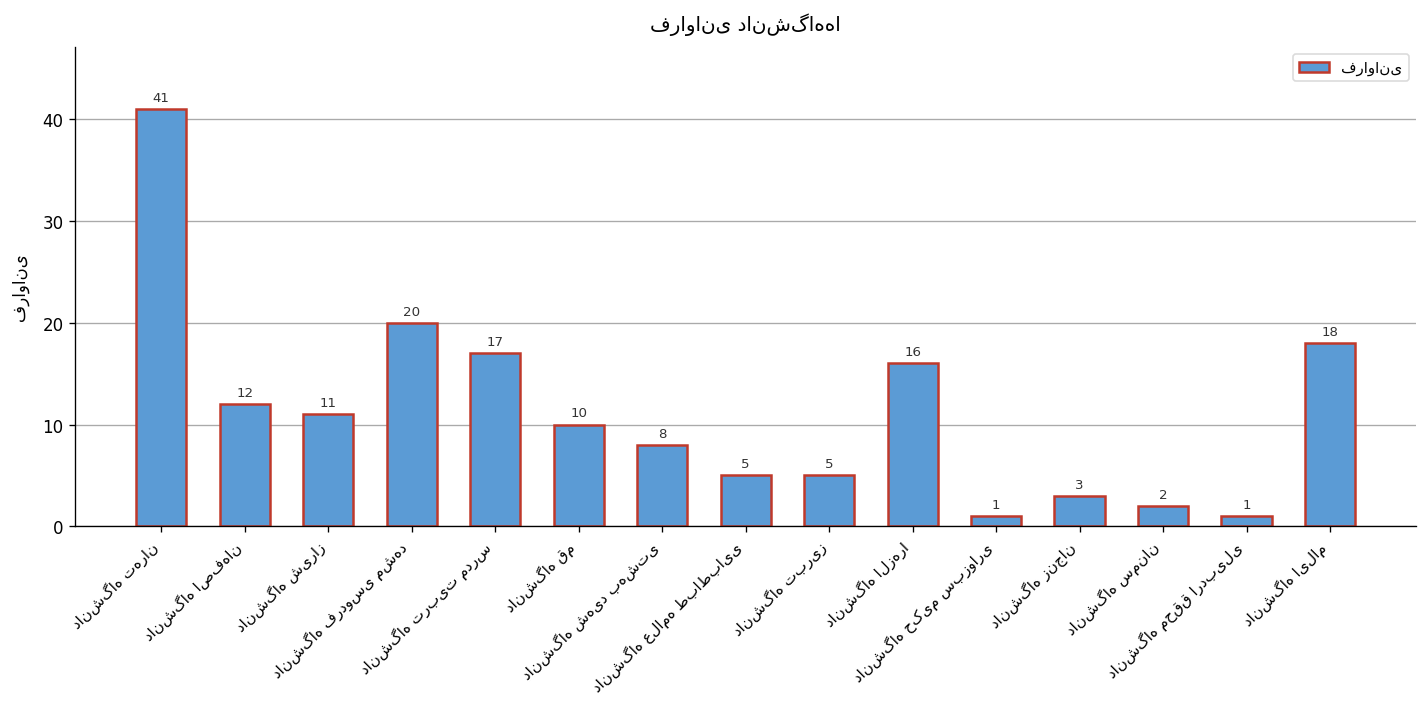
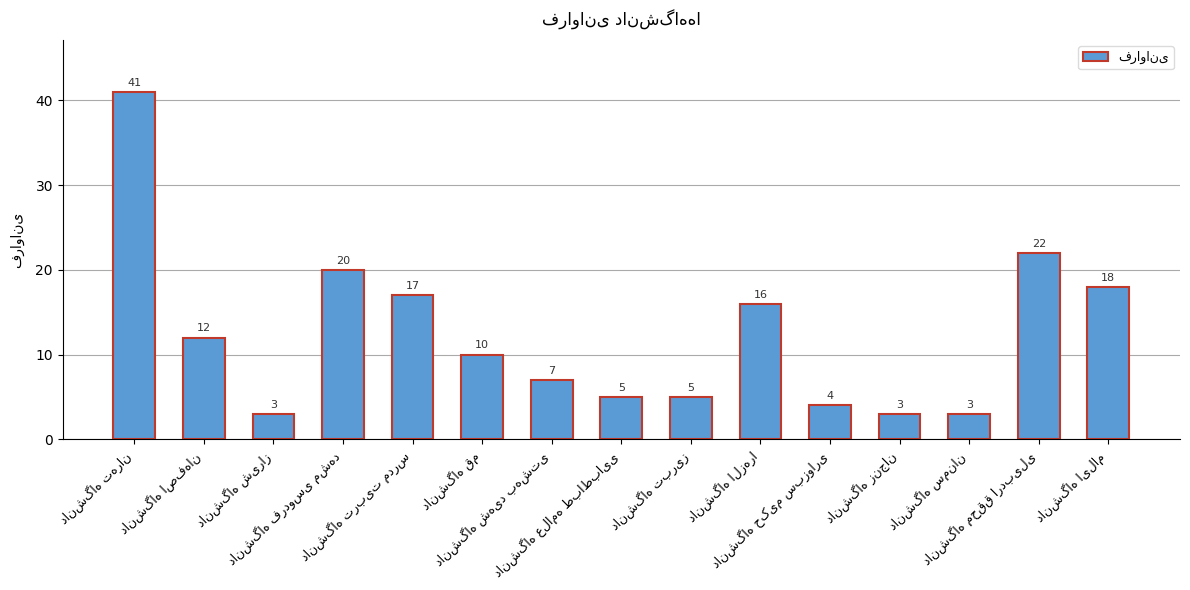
  {
    "دانشگاه تهران": 41,
    "دانشگاه اصفهان": 12,
-   "دانشگاه شیراز": 11,
+   "دانشگاه شیراز": 3,
    "دانشگاه فردوسی مشهد": 20,
    "دانشگاه تربیت مدرس": 17,
    "دانشگاه قم": 10,
-   "دانشگاه شهید بهشتی": 8,
+   "دانشگاه شهید بهشتی": 7,
    "دانشگاه علامه طباطبایی": 5,
    "دانشگاه تبریز": 5,
    "دانشگاه الزهرا": 16,
-   "دانشگاه حکیم سبزواری": 1,
+   "دانشگاه حکیم سبزواری": 4,
    "دانشگاه زنجان": 3,
-   "دانشگاه سمنان": 2,
-   "دانشگاه محقق اردبیلی": 1,
+   "دانشگاه سمنان": 3,
+   "دانشگاه محقق اردبیلی": 22,
    "دانشگاه ایلام": 18
  }
